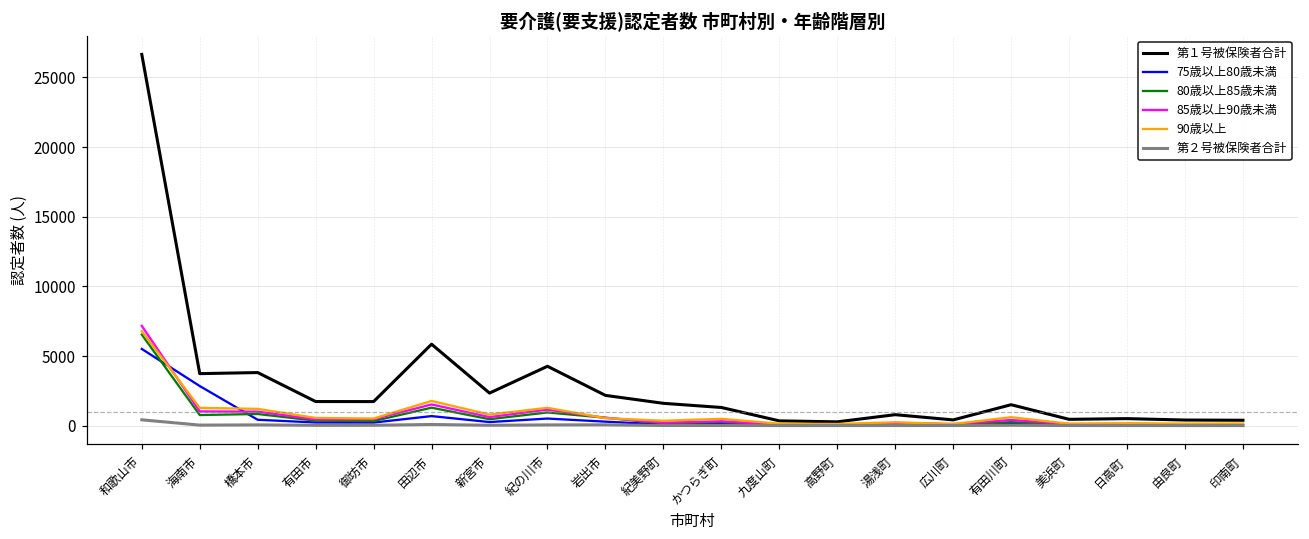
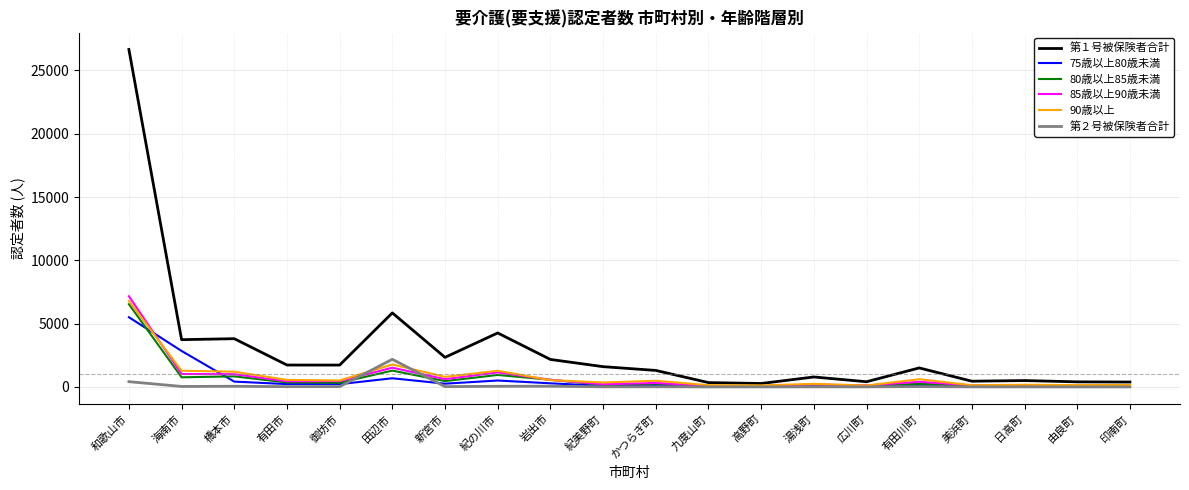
  {
    "第１号被保険者合計": {
      "和歌山市": 26700,
      "海南市": 3700,
      "橋本市": 3800,
      "有田市": 1700,
      "御坊市": 1700,
      "田辺市": 5800,
      "新宮市": 2300,
      "紀の川市": 4300,
      "岩出市": 2200,
      "紀美野町": 1600,
      "かつらぎ町": 1300,
      "九度山町": 300,
      "湯浅町": 800,
      "広川町": 400,
      "有田川町": 1500,
      "美浜町": 500,
      "日高町": 500,
      "由良町": 400,
      "印南町": 400
    },
    "75歳以上80歳未満": {
      "和歌山市": 5500,
      "海南市": 2800,
      "橋本市": 400,
      "田辺市": 700,
      "新宮市": 300,
      "紀の川市": 500,
      "岩出市": 300
    },
    "80歳以上85歳未満": {
      "和歌山市": 6500,
      "海南市": 800,
      "田辺市": 1300,
      "紀の川市": 900
    },
    "85歳以上90歳未満": {
      "和歌山市": 7200,
      "海南市": 1000,
      "田辺市": 1500
    },
    "90歳以上": {
      "和歌山市": 6800,
      "海南市": 1300,
      "田辺市": 1800,
      "有田川町": 600
    },
    "第２号被保険者合計": {
      "和歌山市": 400,
      "海南市": 0,
      "橋本市": 100,
-     "田辺市": 100,
+     "田辺市": 2200,
      "新宮市": 0,
      "紀の川市": 100,
      "岩出市": 100
    }
  }
